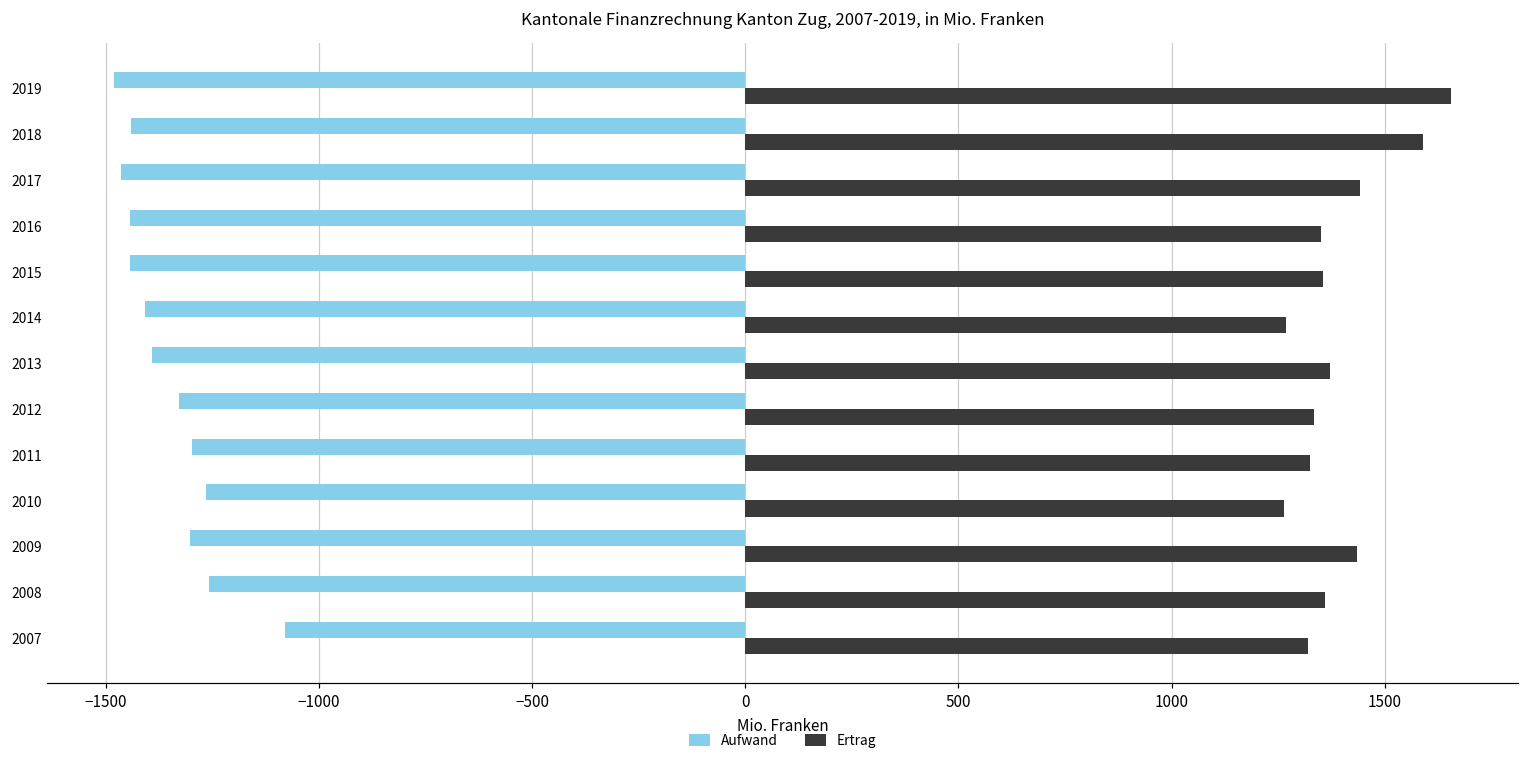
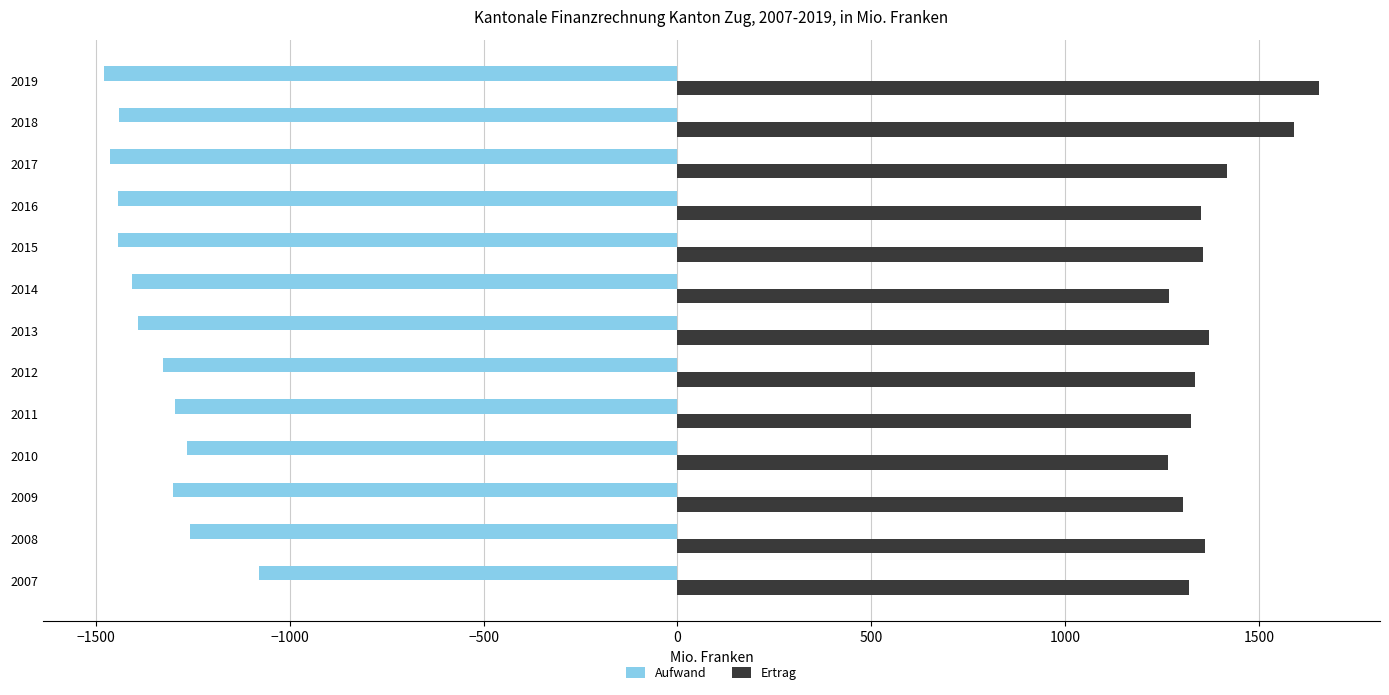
  {
    "Aufwand": {
      "2019": -1480,
      "2018": -1440,
      "2017": -1460,
      "2016": -1440,
      "2015": -1440,
      "2014": -1410,
      "2013": -1390,
      "2012": -1330,
      "2011": -1300,
      "2010": -1260,
      "2009": -1300,
      "2008": -1260,
      "2007": -1080
    },
    "Ertrag": {
      "2019": 1660,
      "2018": 1590,
-     "2017": 1440,
+     "2017": 1420,
      "2016": 1350,
      "2015": 1360,
      "2014": 1270,
      "2013": 1370,
      "2012": 1330,
      "2011": 1320,
      "2010": 1260,
-     "2009": 1440,
+     "2009": 1300,
      "2008": 1360,
      "2007": 1320
    }
  }
